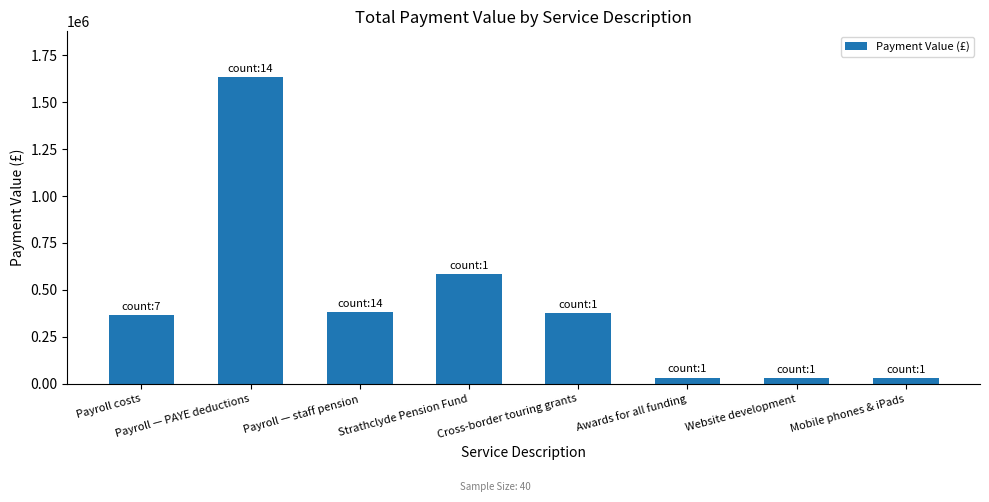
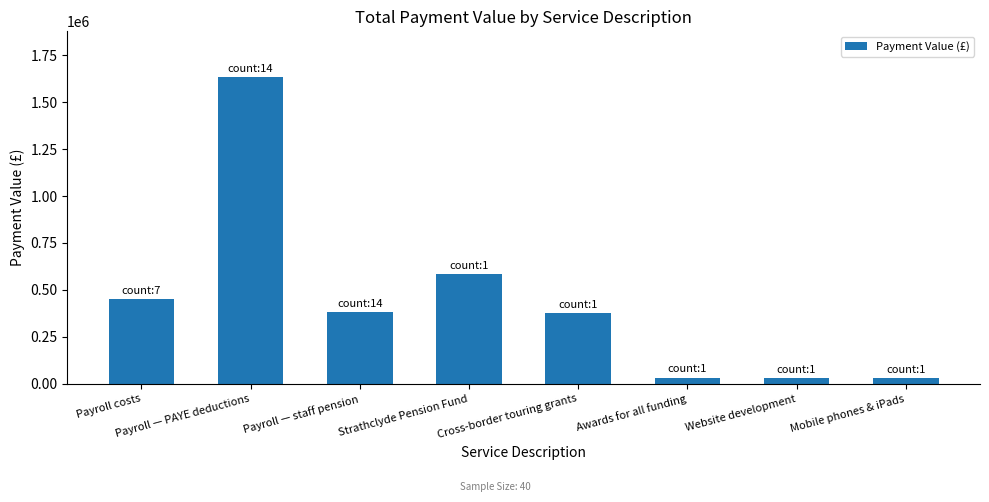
  {
-   "Payroll costs": 370000
+   "Payroll costs": 450000
  }
